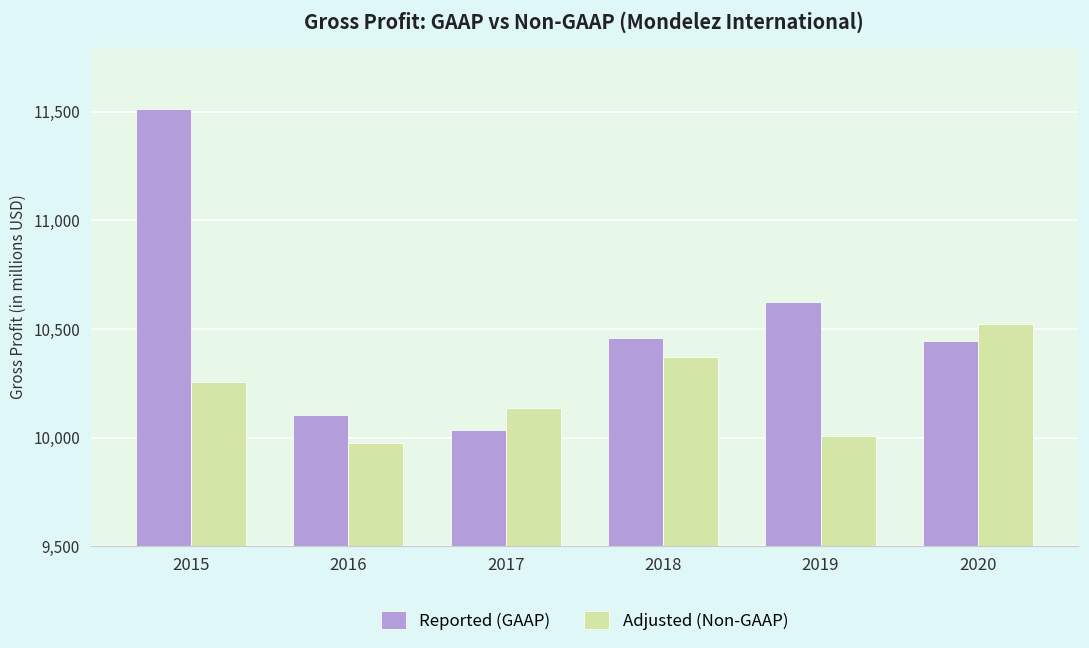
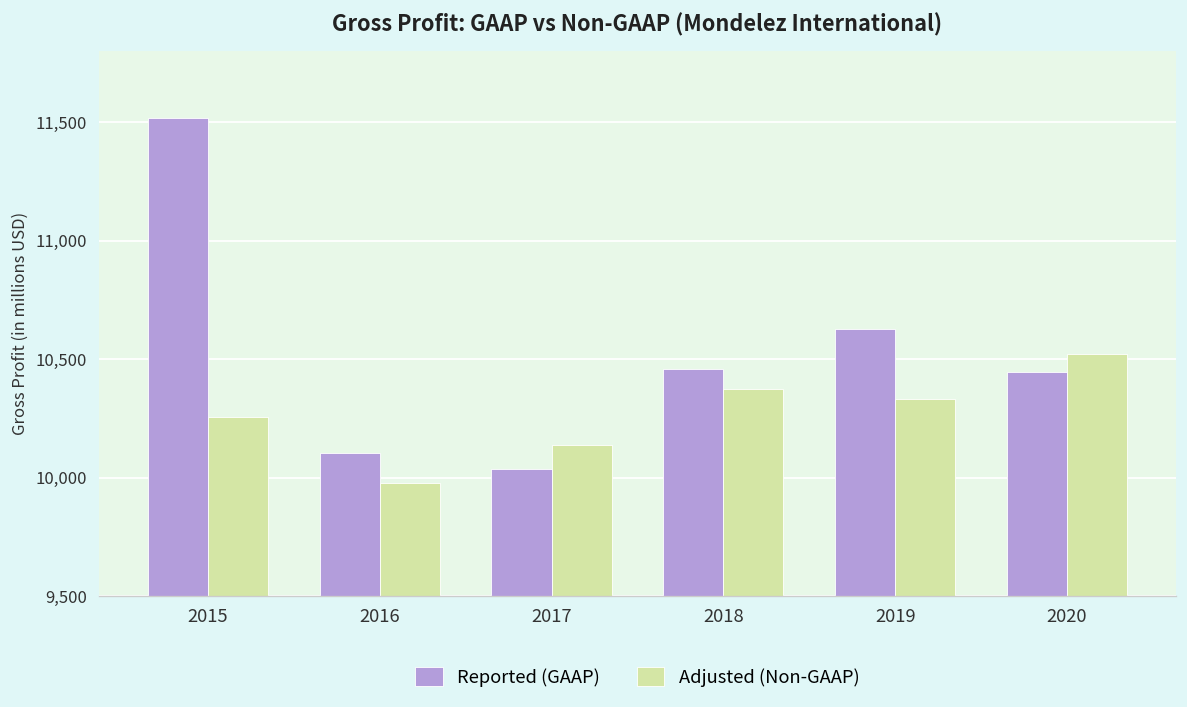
  {
    "Reported (GAAP)": {
      "2015": "11,520",
      "2016": "10,100",
      "2017": "10,030",
      "2018": "10,460",
      "2019": "10,630",
      "2020": "10,450"
    },
    "Adjusted (Non-GAAP)": {
      "2015": "10,250",
      "2016": "9,980",
      "2017": "10,140",
      "2018": "10,370",
-     "2019": "10,010",
+     "2019": "10,330",
      "2020": "10,520"
    }
  }
